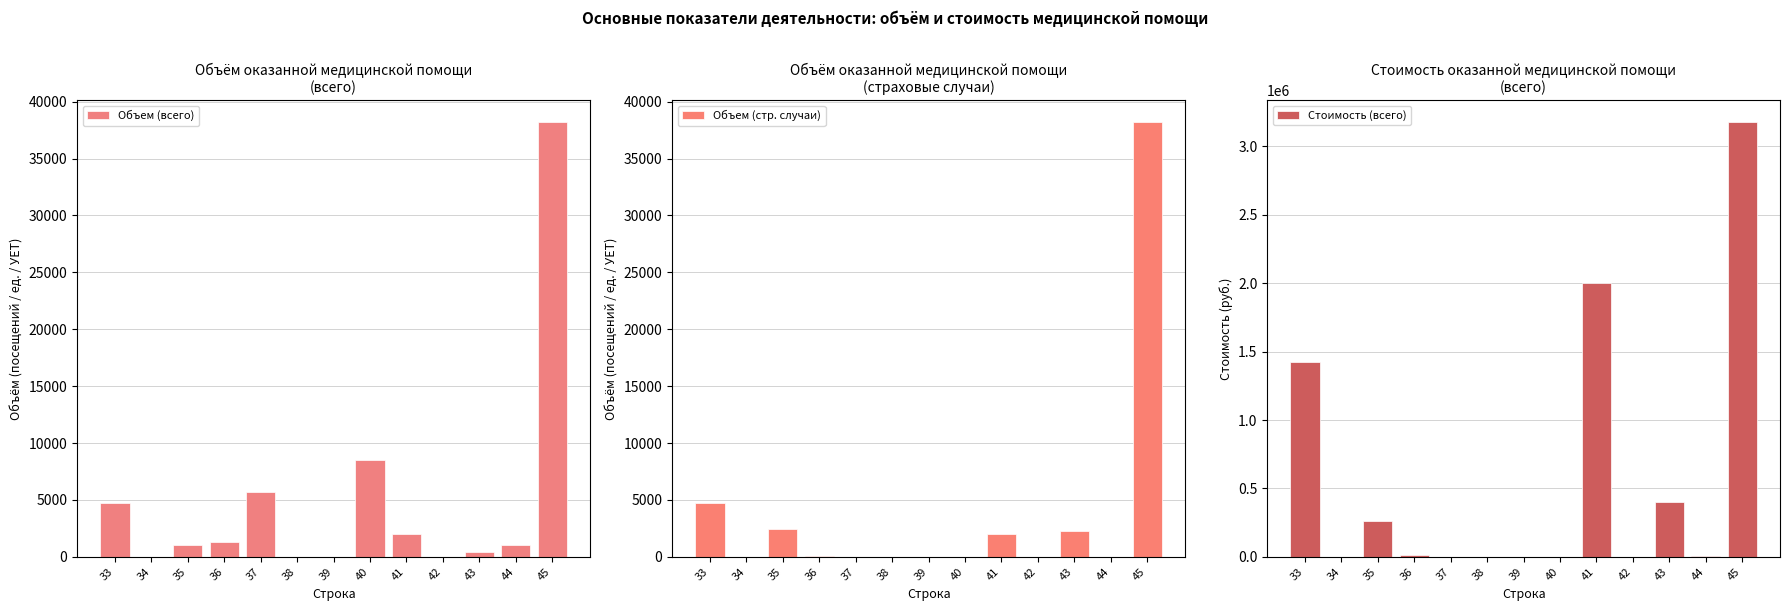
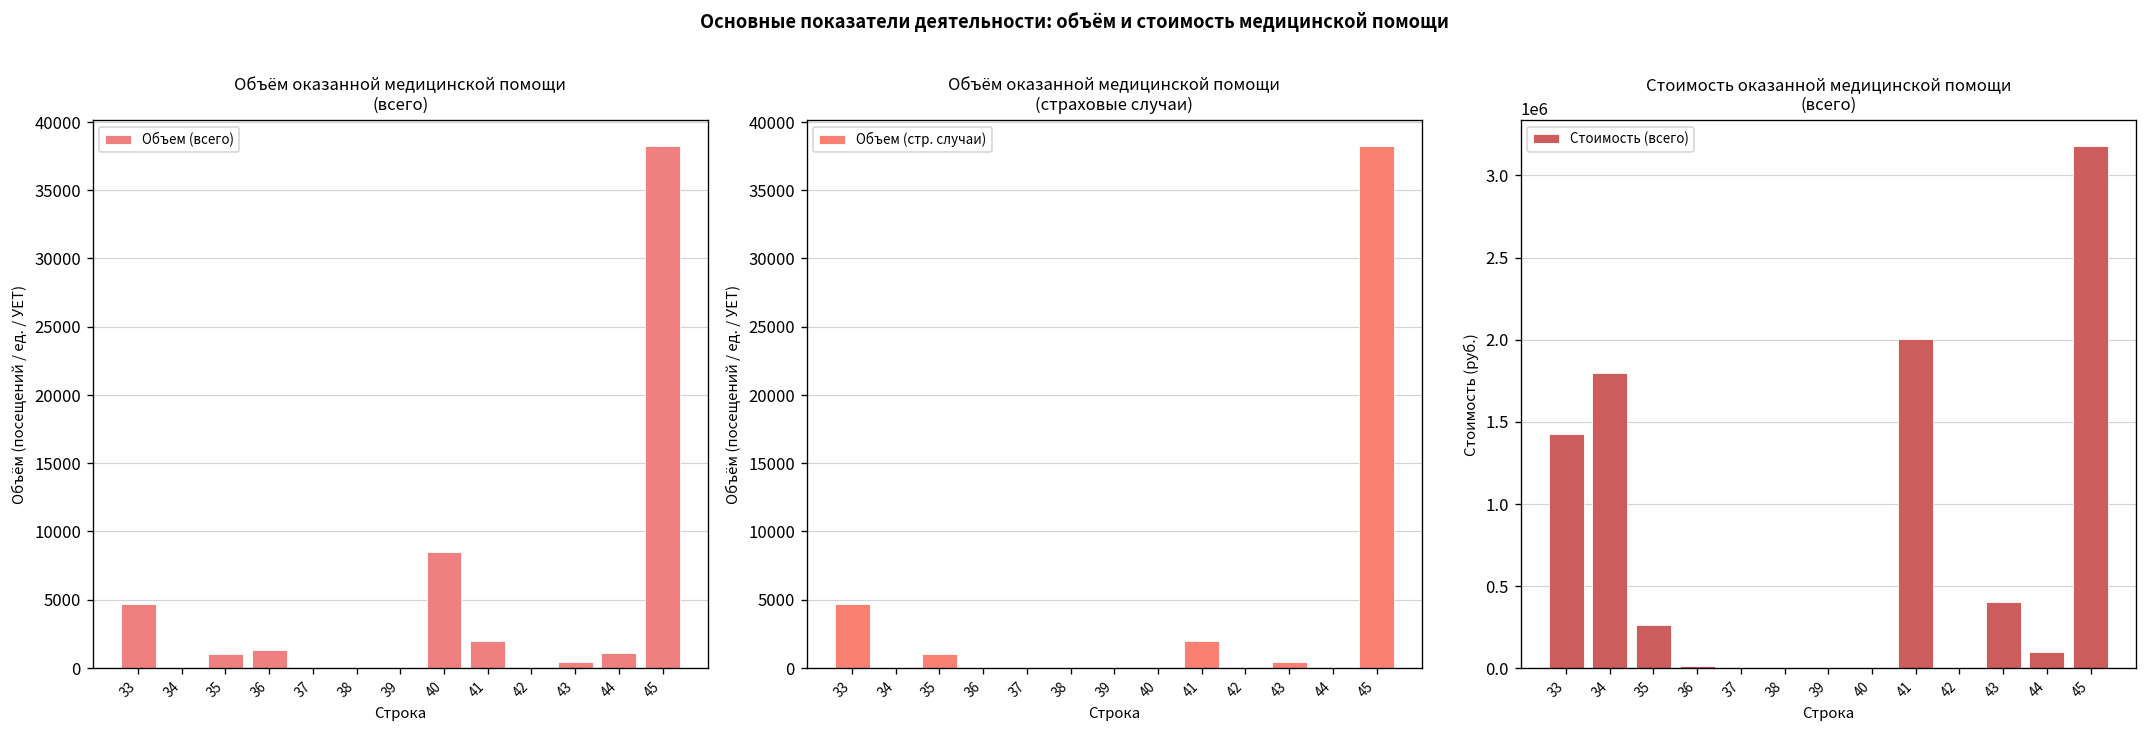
  {
    "Объём оказанной медицинской помощи (всего)": {
      "33": 4700,
      "34": 0,
      "35": 1000,
      "36": 1300,
-     "37": 5700,
+     "37": 0,
      "38": 0,
      "39": 0,
      "40": 8500,
      "41": 2000,
      "42": 0,
      "43": 500,
      "44": 1100,
      "45": 38200
    },
    "Объём оказанной медицинской помощи (страховые случаи)": {
      "33": 4700,
      "34": 0,
-     "35": 2500,
+     "35": 1000,
      "37": 0,
      "38": 0,
      "39": 0,
      "40": 0,
      "41": 2000,
      "42": 0,
-     "43": 2300,
+     "43": 500,
      "45": 38200
    },
    "Стоимость оказанной медицинской помощи (всего)": {
      "33": 1420000,
-     "34": 0,
+     "34": 1790000,
      "35": 260000,
      "37": 0,
      "38": 0,
      "39": 0,
      "40": 0,
      "41": 2000000,
      "42": 0,
      "43": 400000,
-     "44": 10000,
+     "44": 100000,
      "45": 3180000
    }
  }
